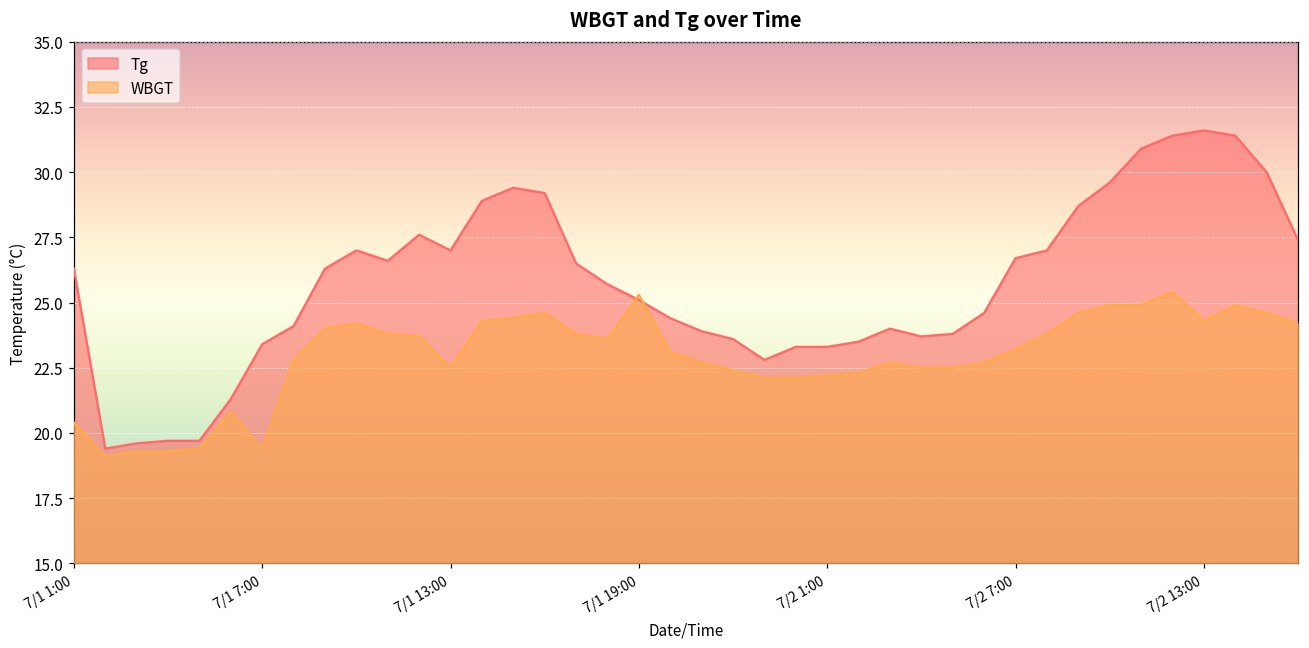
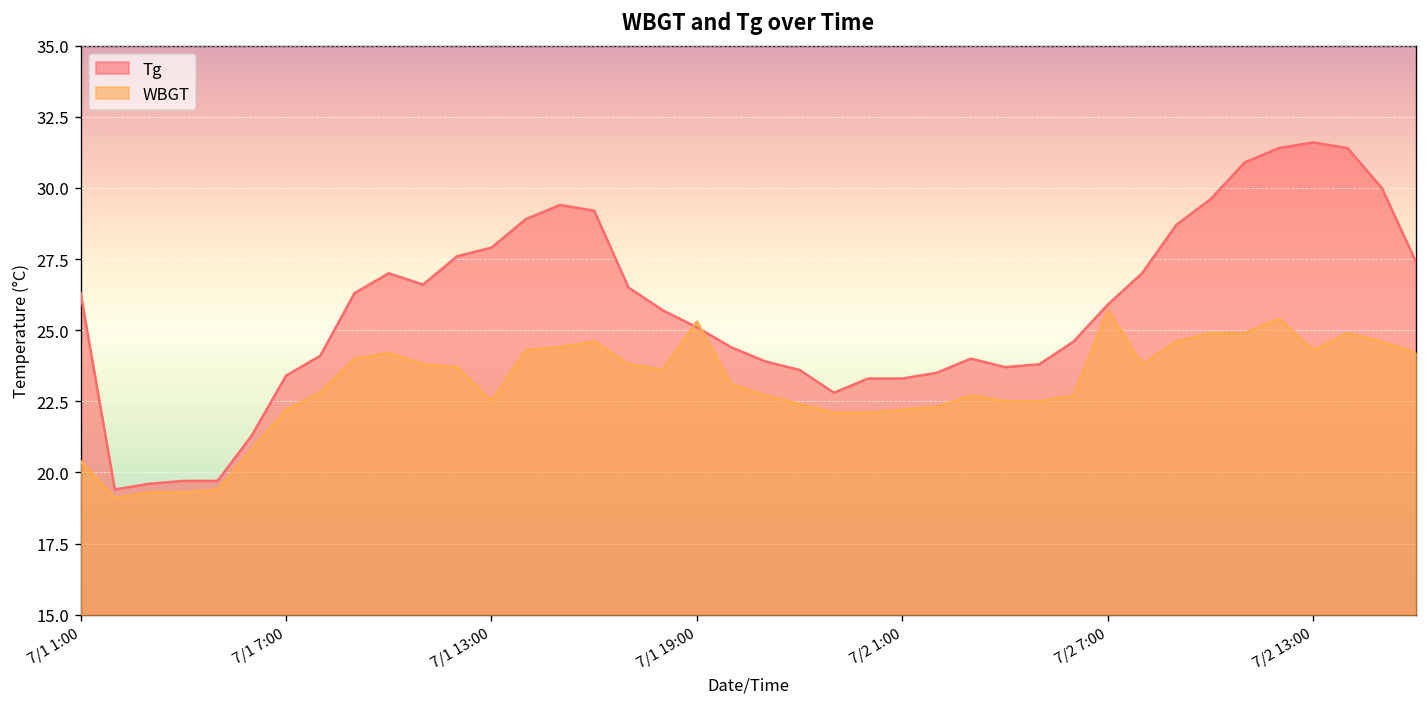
  {
    "Tg": {
      "7/1 1:00": 26.3,
      "7/1 7:00": 23.4,
-     "7/1 13:00": 27.0,
+     "7/1 13:00": 27.9,
      "7/1 19:00": 25.1,
      "7/2 1:00": 23.3,
-     "7/2 7:00": 26.7,
+     "7/2 7:00": 25.9,
      "7/2 13:00": 31.6
    },
    "WBGT": {
      "7/1 1:00": 20.4,
-     "7/1 7:00": 19.4,
+     "7/1 7:00": 22.2,
      "7/1 13:00": 22.5,
      "7/1 19:00": 25.3,
      "7/2 1:00": 22.2,
-     "7/2 7:00": 23.2,
+     "7/2 7:00": 25.7,
      "7/2 13:00": 24.3
    }
  }
